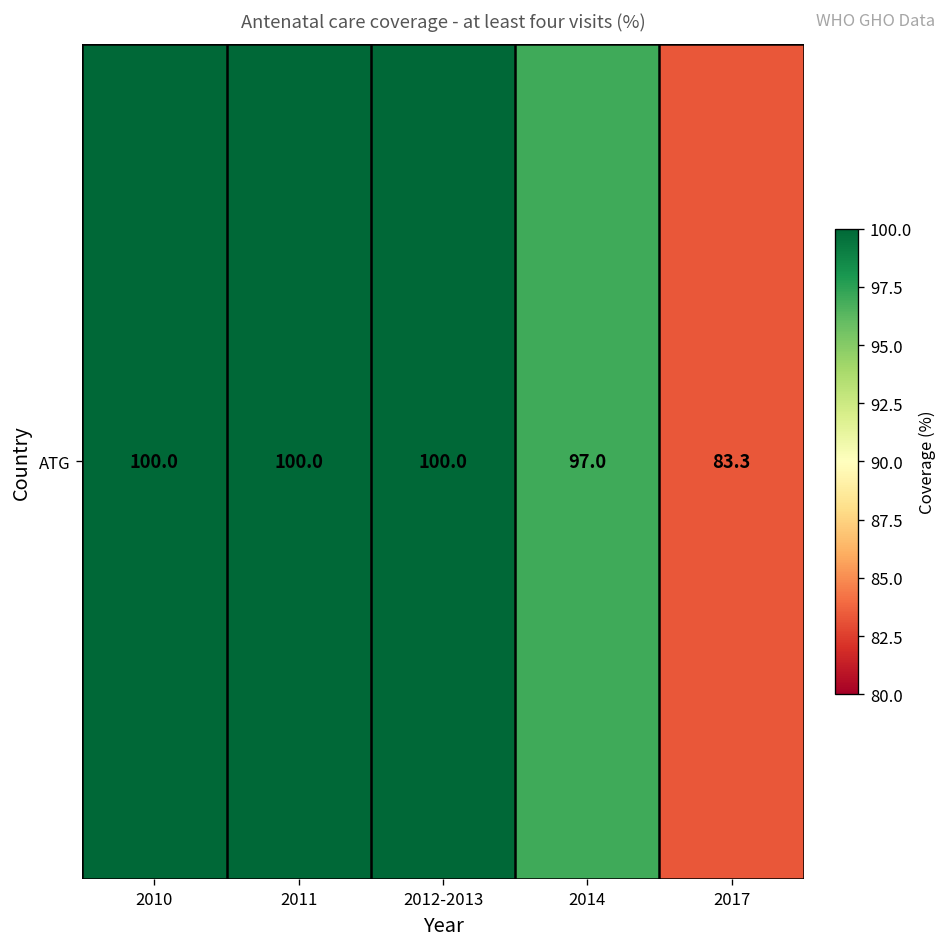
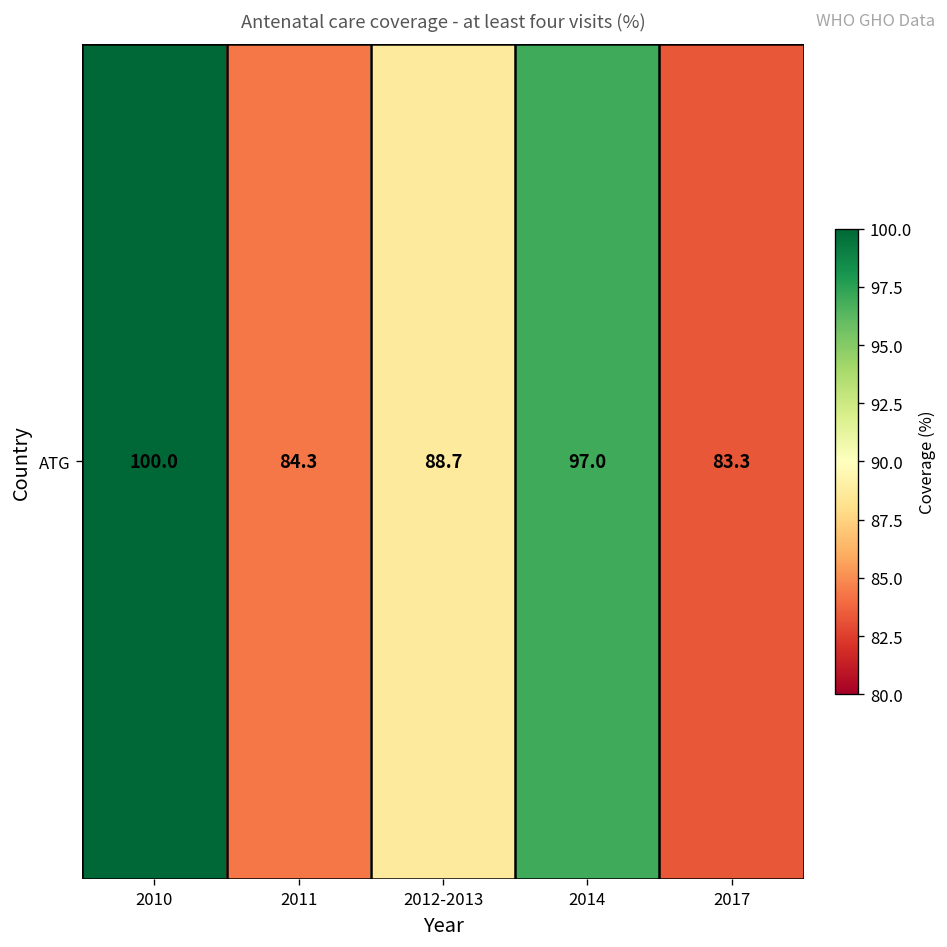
  {
    "ATG": {
      "2010": 100.0,
-     "2011": 100.0,
-     "2012-2013": 100.0,
+     "2011": 84.3,
+     "2012-2013": 88.7,
      "2014": 97.0,
      "2017": 83.3
    }
  }
